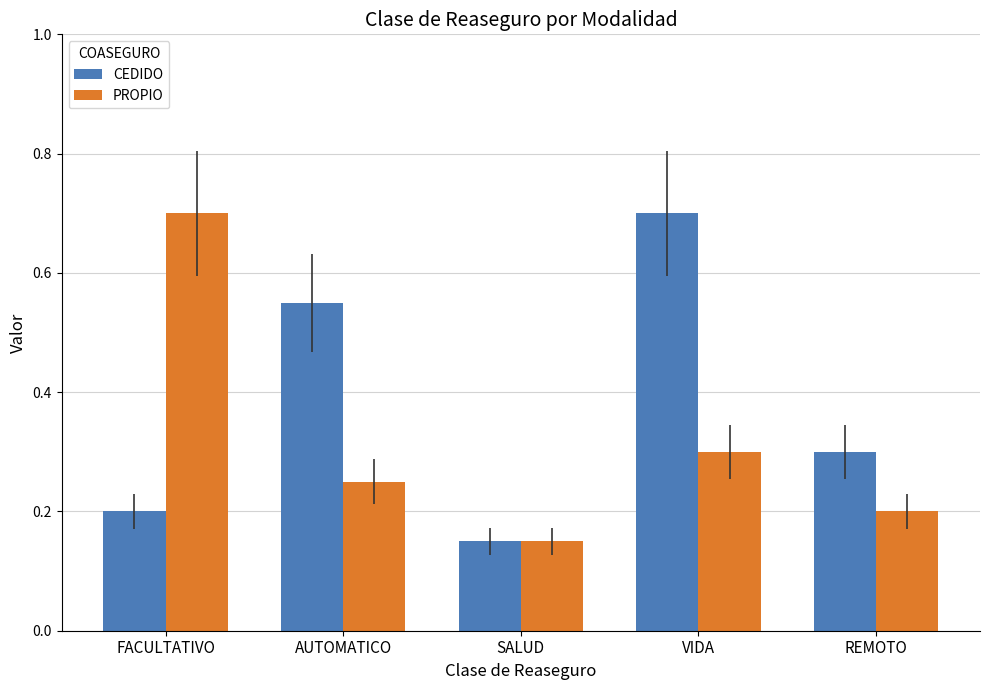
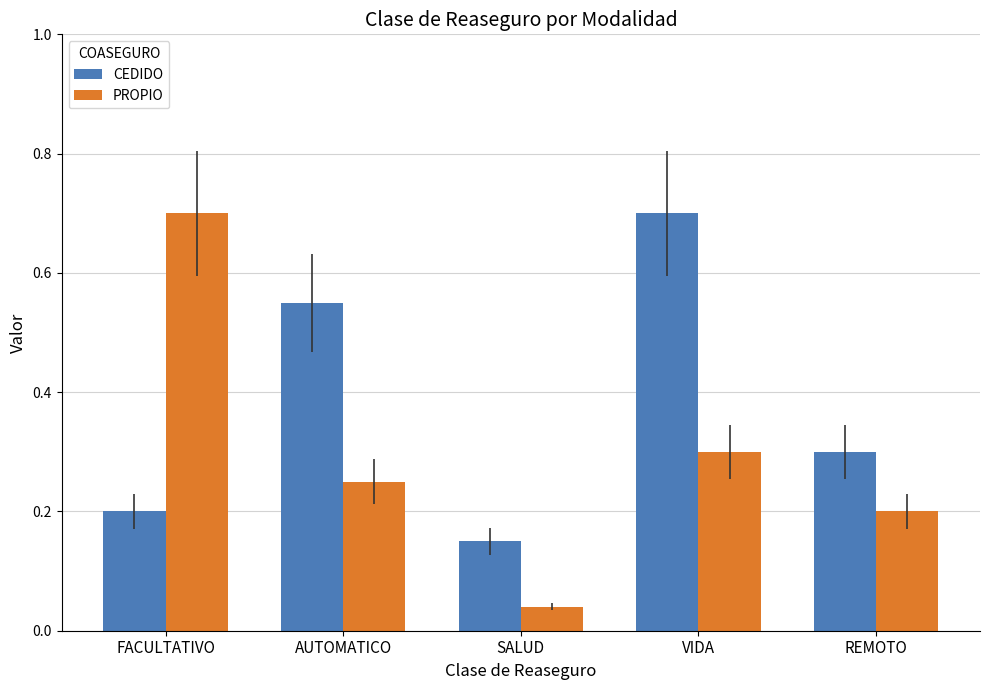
  {
    "CEDIDO": {
      "FACULTATIVO": 0.20,
      "AUTOMATICO": 0.55,
      "SALUD": 0.15,
      "VIDA": 0.70,
      "REMOTO": 0.30
    },
    "PROPIO": {
      "FACULTATIVO": 0.70,
      "AUTOMATICO": 0.25,
-     "SALUD": 0.15,
+     "SALUD": 0.04,
      "VIDA": 0.30,
      "REMOTO": 0.20
    }
  }
